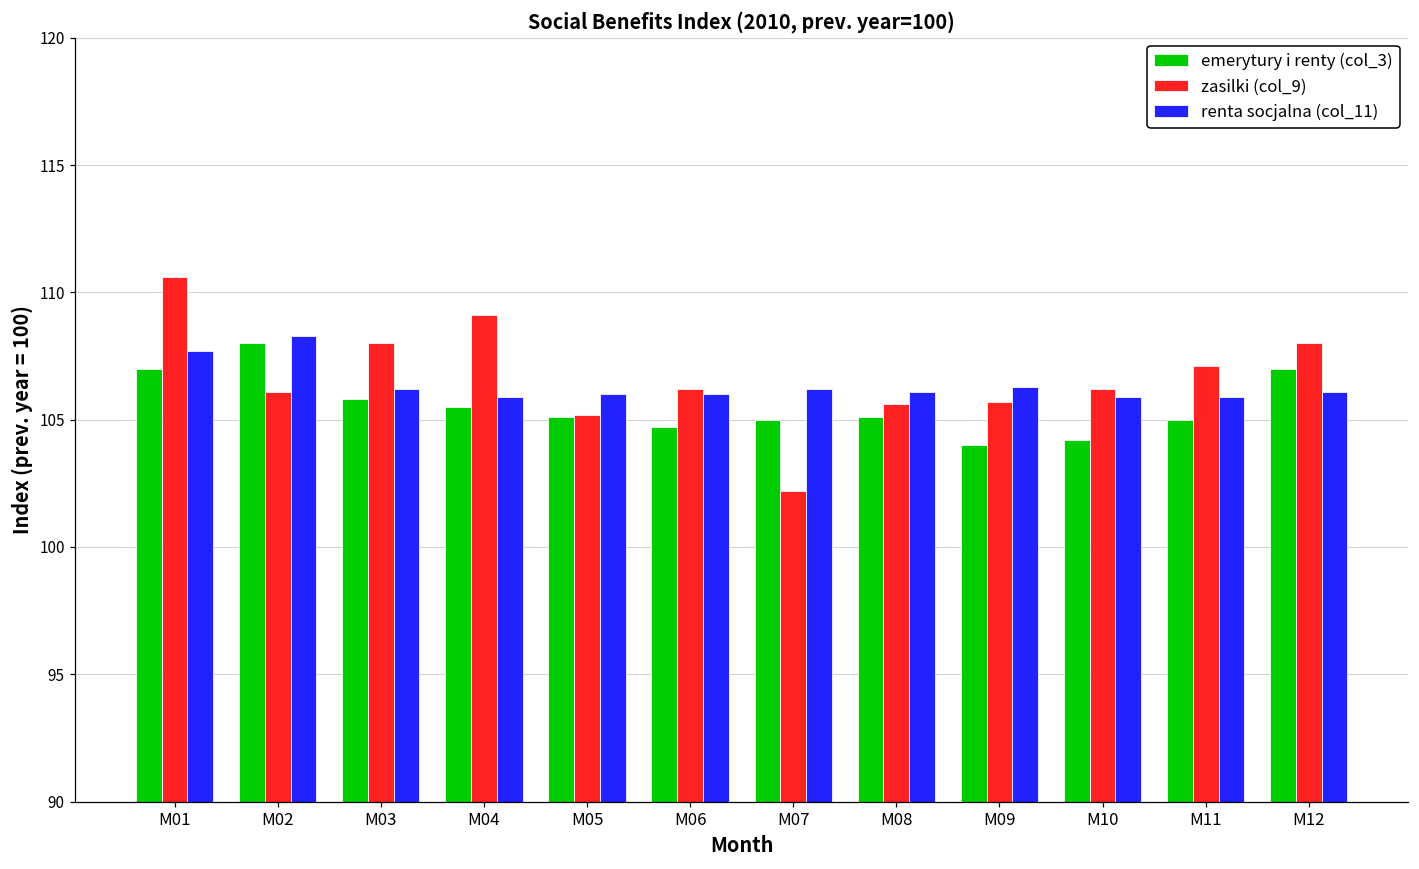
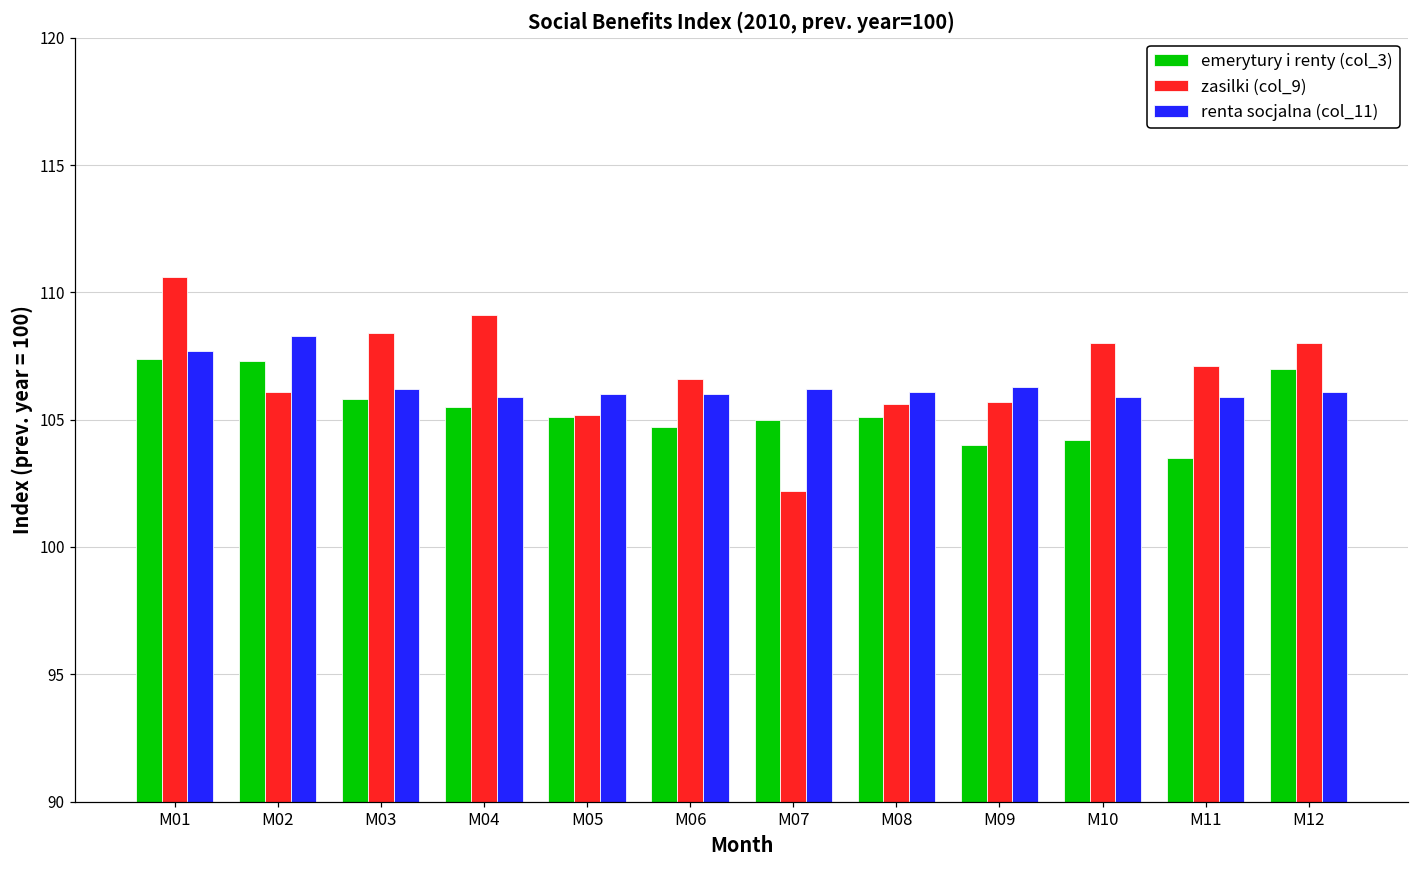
  {
    "emerytury i renty (col_3)": {
-     "M01": 107.0,
-     "M02": 108.0,
+     "M01": 107.4,
+     "M02": 107.3,
      "M03": 105.8,
      "M04": 105.5,
      "M05": 105.1,
      "M06": 104.7,
      "M07": 105.0,
      "M08": 105.1,
      "M09": 104.0,
      "M10": 104.2,
-     "M11": 105.0,
+     "M11": 103.5,
      "M12": 107.0
    },
    "zasilki (col_9)": {
      "M01": 110.6,
      "M02": 106.1,
-     "M03": 108.0,
+     "M03": 108.4,
      "M04": 109.1,
      "M05": 105.2,
-     "M06": 106.2,
+     "M06": 106.6,
      "M07": 102.2,
      "M08": 105.6,
      "M09": 105.7,
-     "M10": 106.2,
+     "M10": 108.0,
      "M11": 107.1,
      "M12": 108.0
    },
    "renta socjalna (col_11)": {
      "M01": 107.7,
      "M02": 108.3,
      "M03": 106.2,
      "M04": 105.9,
      "M05": 106.0,
      "M06": 106.0,
      "M07": 106.2,
      "M08": 106.1,
      "M09": 106.3,
      "M10": 105.9,
      "M11": 105.9,
      "M12": 106.1
    }
  }
